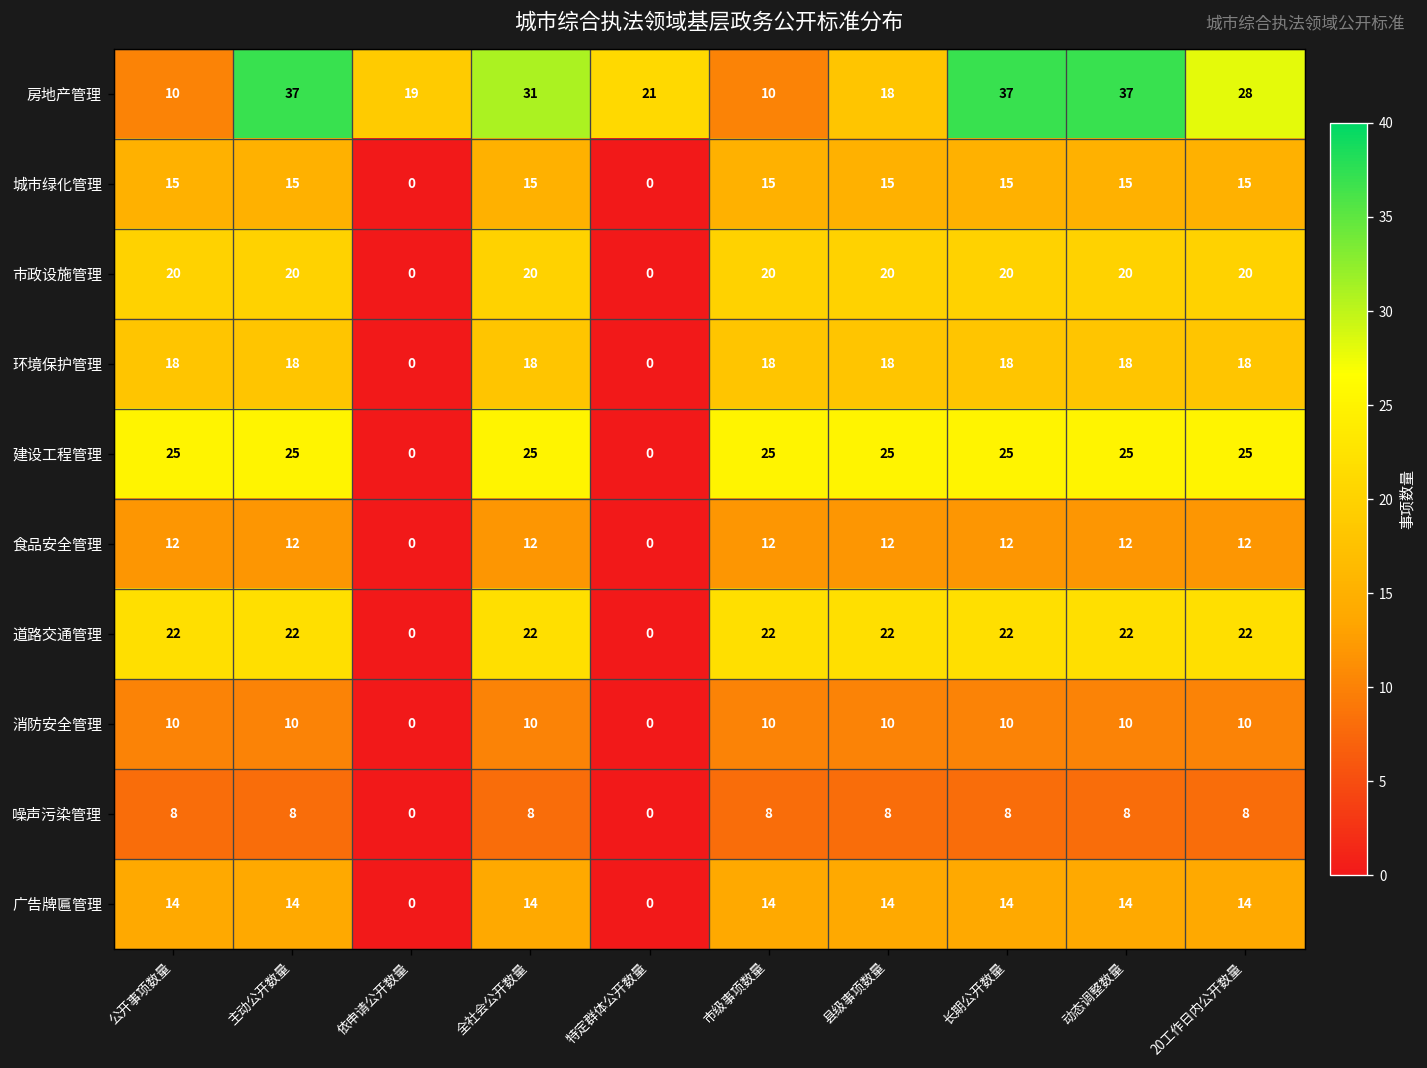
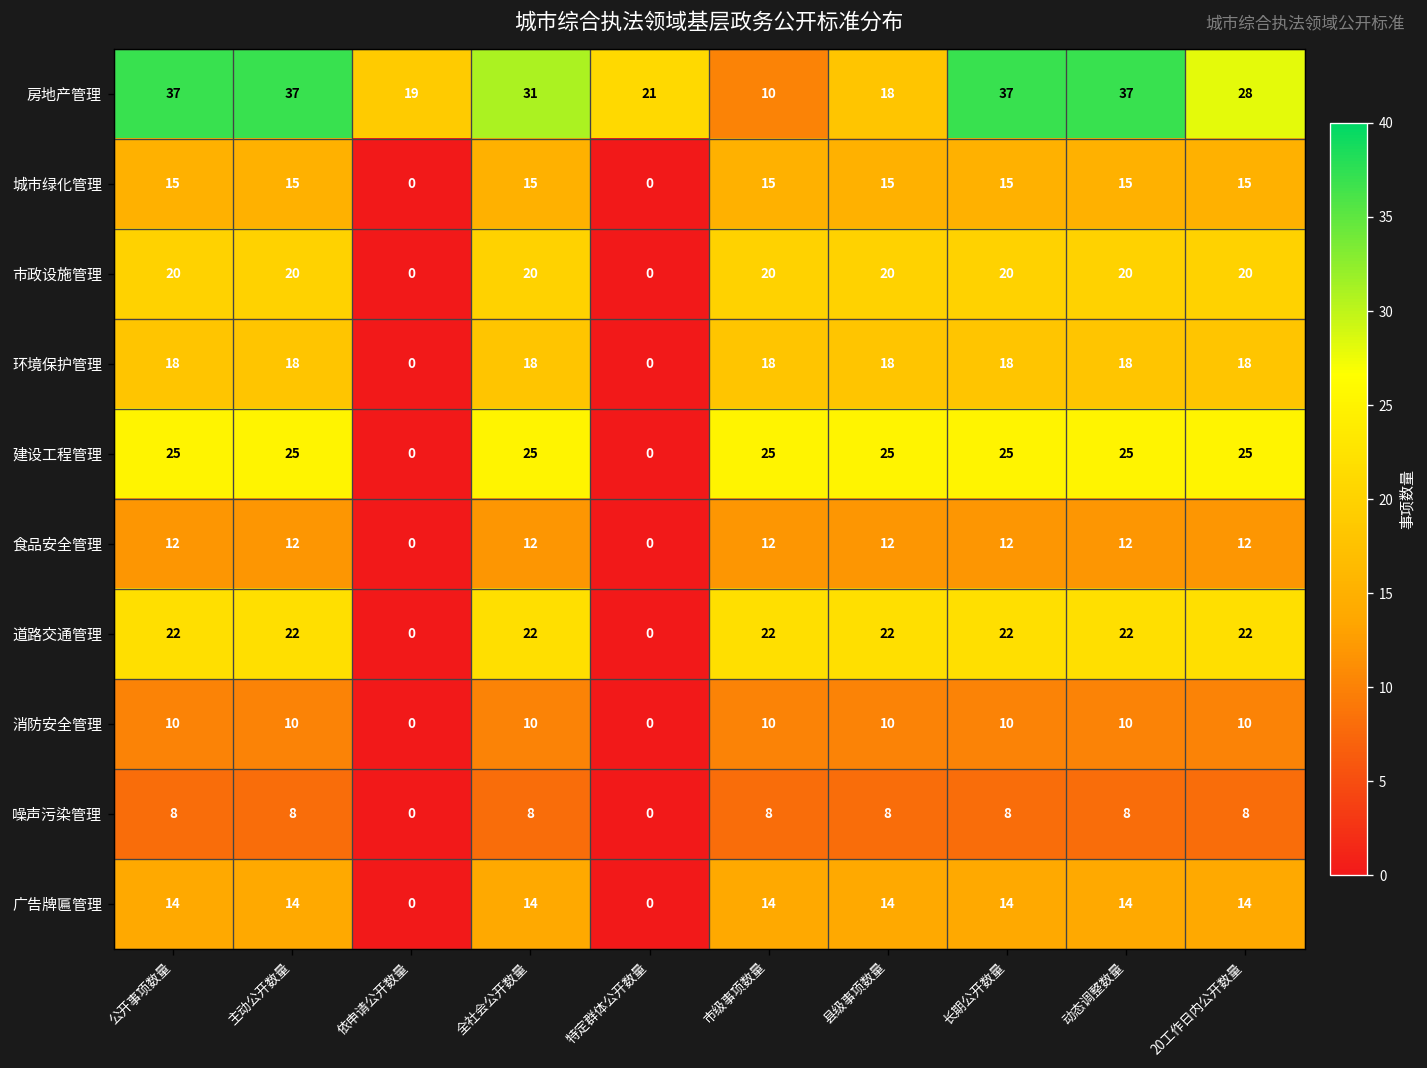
  {
    "房地产管理": {
-     "公开事项数量": 10,
+     "公开事项数量": 37,
      "主动公开数量": 37,
      "依申请公开数量": 19,
      "全社会公开数量": 31,
      "特定群体公开数量": 21,
      "市级事项数量": 10,
      "县级事项数量": 18,
      "长期公开数量": 37,
      "动态调整数量": 37,
      "20工作日内公开数量": 28
    },
    "城市绿化管理": {
      "公开事项数量": 15,
      "主动公开数量": 15,
      "依申请公开数量": 0,
      "全社会公开数量": 15,
      "特定群体公开数量": 0,
      "市级事项数量": 15,
      "县级事项数量": 15,
      "长期公开数量": 15,
      "动态调整数量": 15,
      "20工作日内公开数量": 15
    },
    "市政设施管理": {
      "公开事项数量": 20,
      "主动公开数量": 20,
      "依申请公开数量": 0,
      "全社会公开数量": 20,
      "特定群体公开数量": 0,
      "市级事项数量": 20,
      "县级事项数量": 20,
      "长期公开数量": 20,
      "动态调整数量": 20,
      "20工作日内公开数量": 20
    },
    "环境保护管理": {
      "公开事项数量": 18,
      "主动公开数量": 18,
      "依申请公开数量": 0,
      "全社会公开数量": 18,
      "特定群体公开数量": 0,
      "市级事项数量": 18,
      "县级事项数量": 18,
      "长期公开数量": 18,
      "动态调整数量": 18,
      "20工作日内公开数量": 18
    },
    "建设工程管理": {
      "公开事项数量": 25,
      "主动公开数量": 25,
      "依申请公开数量": 0,
      "全社会公开数量": 25,
      "特定群体公开数量": 0,
      "市级事项数量": 25,
      "县级事项数量": 25,
      "长期公开数量": 25,
      "动态调整数量": 25,
      "20工作日内公开数量": 25
    },
    "食品安全管理": {
      "公开事项数量": 12,
      "主动公开数量": 12,
      "依申请公开数量": 0,
      "全社会公开数量": 12,
      "特定群体公开数量": 0,
      "市级事项数量": 12,
      "县级事项数量": 12,
      "长期公开数量": 12,
      "动态调整数量": 12,
      "20工作日内公开数量": 12
    },
    "道路交通管理": {
      "公开事项数量": 22,
      "主动公开数量": 22,
      "依申请公开数量": 0,
      "全社会公开数量": 22,
      "特定群体公开数量": 0,
      "市级事项数量": 22,
      "县级事项数量": 22,
      "长期公开数量": 22,
      "动态调整数量": 22,
      "20工作日内公开数量": 22
    },
    "消防安全管理": {
      "公开事项数量": 10,
      "主动公开数量": 10,
      "依申请公开数量": 0,
      "全社会公开数量": 10,
      "特定群体公开数量": 0,
      "市级事项数量": 10,
      "县级事项数量": 10,
      "长期公开数量": 10,
      "动态调整数量": 10,
      "20工作日内公开数量": 10
    },
    "噪声污染管理": {
      "公开事项数量": 8,
      "主动公开数量": 8,
      "依申请公开数量": 0,
      "全社会公开数量": 8,
      "特定群体公开数量": 0,
      "市级事项数量": 8,
      "县级事项数量": 8,
      "长期公开数量": 8,
      "动态调整数量": 8,
      "20工作日内公开数量": 8
    },
    "广告牌匾管理": {
      "公开事项数量": 14,
      "主动公开数量": 14,
      "依申请公开数量": 0,
      "全社会公开数量": 14,
      "特定群体公开数量": 0,
      "市级事项数量": 14,
      "县级事项数量": 14,
      "长期公开数量": 14,
      "动态调整数量": 14,
      "20工作日内公开数量": 14
    }
  }
